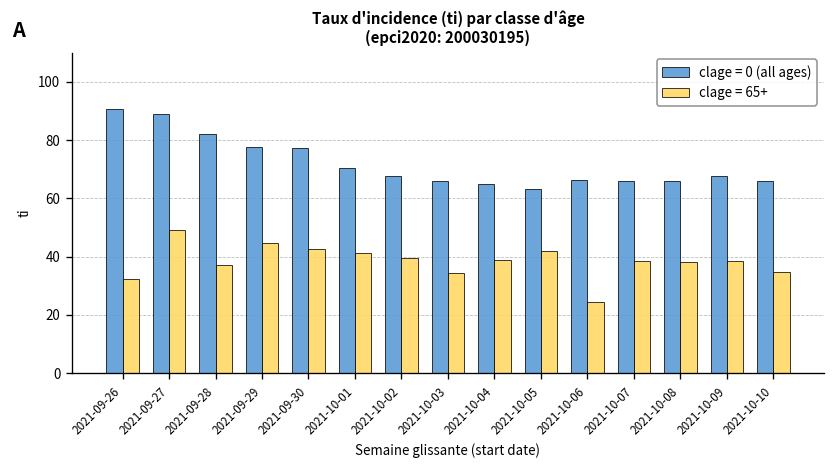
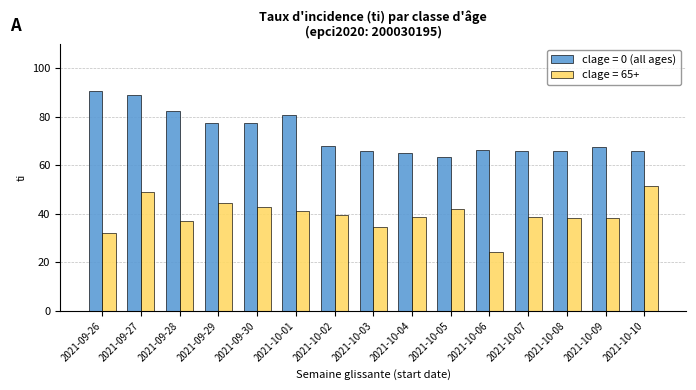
  {
    "clage = 0 (all ages)": {
      "2021-09-26": 91,
      "2021-09-27": 89,
      "2021-09-28": 82,
      "2021-09-29": 78,
      "2021-09-30": 77,
-     "2021-10-01": 70,
+     "2021-10-01": 81,
      "2021-10-02": 68,
      "2021-10-03": 66,
      "2021-10-04": 65,
      "2021-10-05": 63,
      "2021-10-06": 66,
      "2021-10-07": 66,
      "2021-10-08": 66,
      "2021-10-09": 68,
      "2021-10-10": 66
    },
    "clage = 65+": {
      "2021-09-26": 32,
      "2021-09-27": 49,
      "2021-09-28": 37,
      "2021-09-29": 45,
      "2021-09-30": 43,
      "2021-10-01": 41,
      "2021-10-02": 40,
      "2021-10-03": 35,
      "2021-10-04": 39,
      "2021-10-05": 42,
      "2021-10-06": 24,
      "2021-10-07": 39,
      "2021-10-08": 38,
      "2021-10-09": 39,
-     "2021-10-10": 35
+     "2021-10-10": 52
    }
  }
